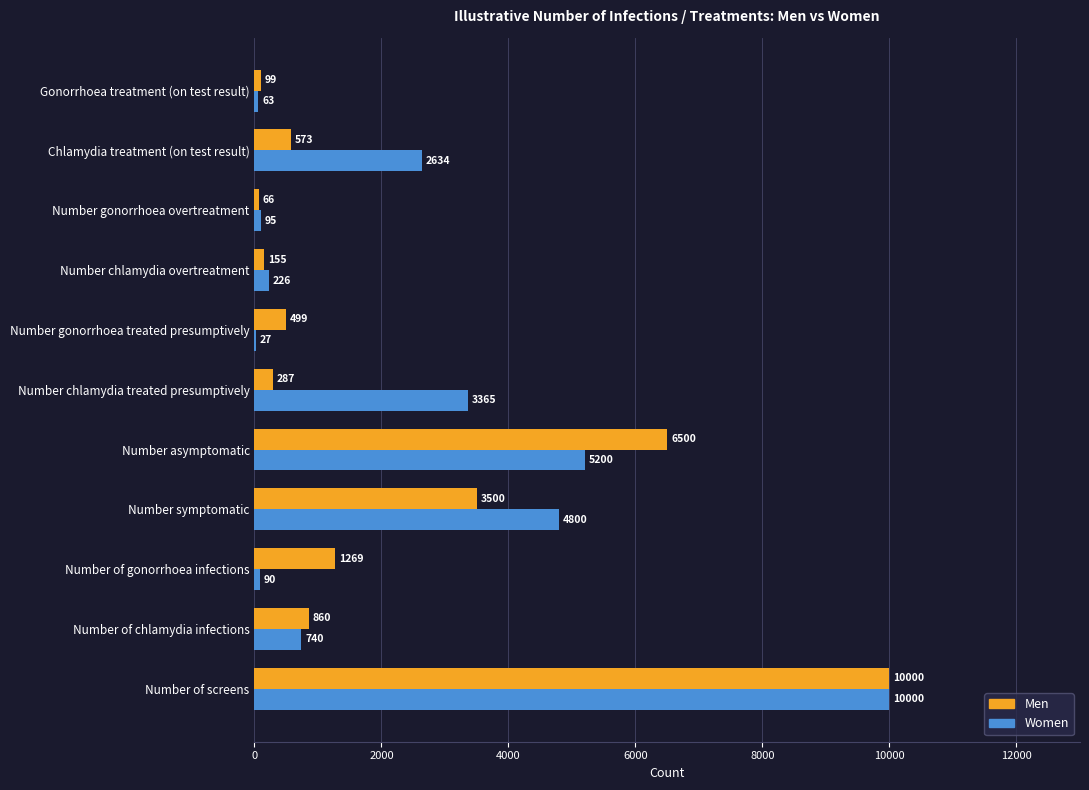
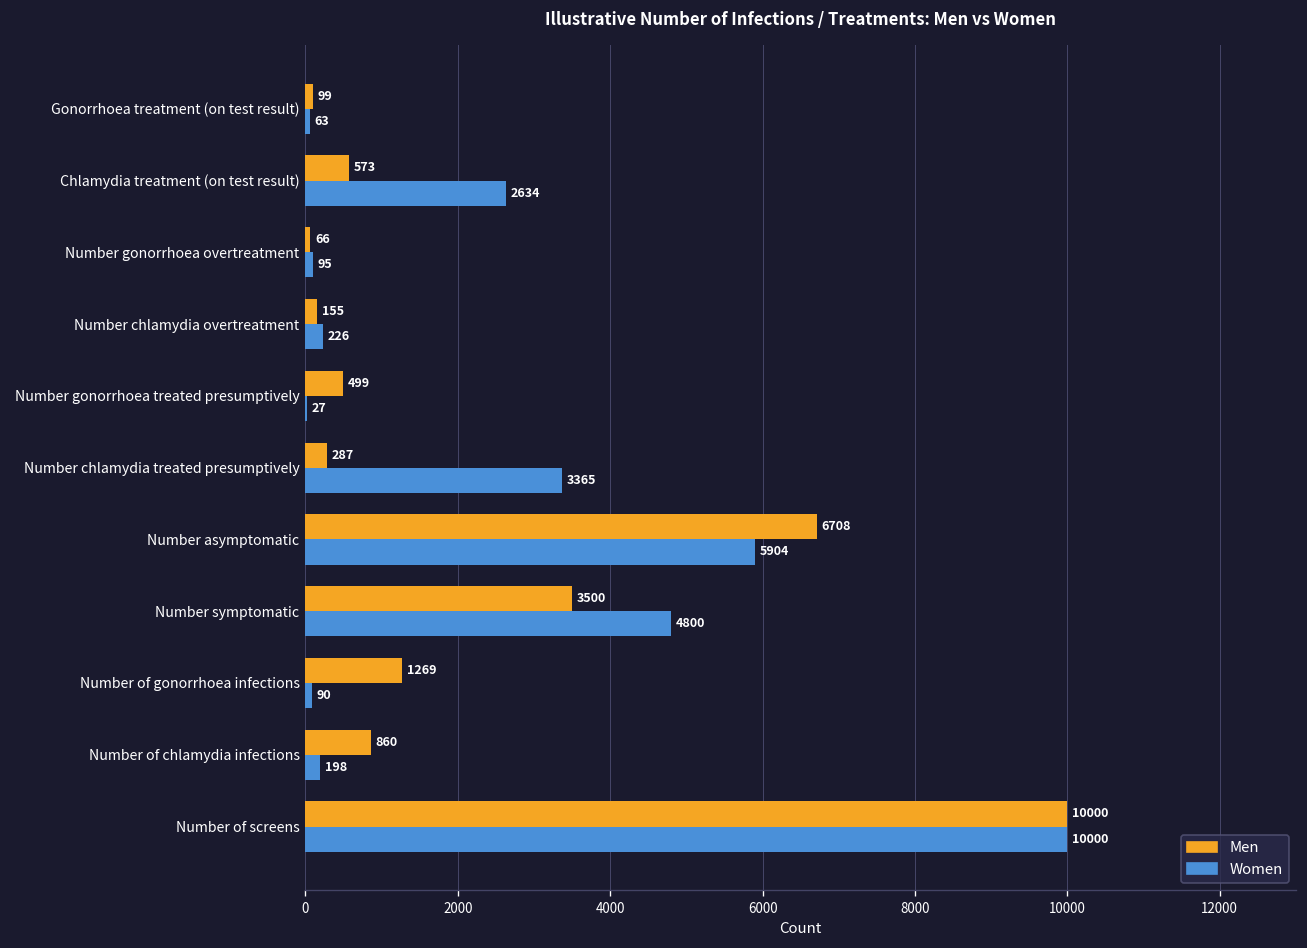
  {
    "Men": {
      "Gonorrhoea treatment (on test result)": 99,
      "Chlamydia treatment (on test result)": 573,
      "Number gonorrhoea overtreatment": 66,
      "Number chlamydia overtreatment": 155,
      "Number gonorrhoea treated presumptively": 499,
      "Number chlamydia treated presumptively": 287,
-     "Number asymptomatic": 6500,
+     "Number asymptomatic": 6708,
      "Number symptomatic": 3500,
      "Number of gonorrhoea infections": 1269,
      "Number of chlamydia infections": 860,
      "Number of screens": 10000
    },
    "Women": {
      "Gonorrhoea treatment (on test result)": 63,
      "Chlamydia treatment (on test result)": 2634,
      "Number gonorrhoea overtreatment": 95,
      "Number chlamydia overtreatment": 226,
      "Number gonorrhoea treated presumptively": 27,
      "Number chlamydia treated presumptively": 3365,
-     "Number asymptomatic": 5200,
+     "Number asymptomatic": 5904,
      "Number symptomatic": 4800,
      "Number of gonorrhoea infections": 90,
-     "Number of chlamydia infections": 740,
+     "Number of chlamydia infections": 198,
      "Number of screens": 10000
    }
  }
